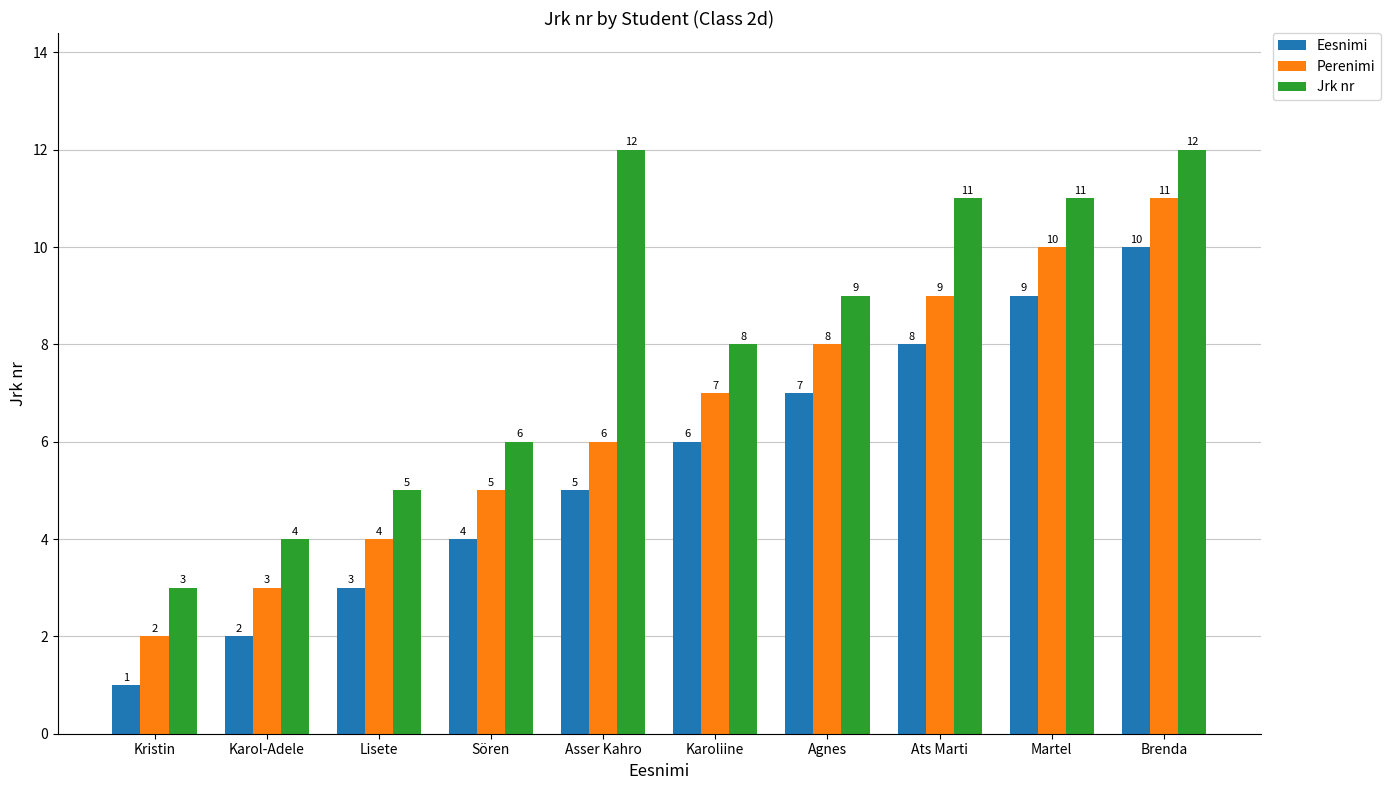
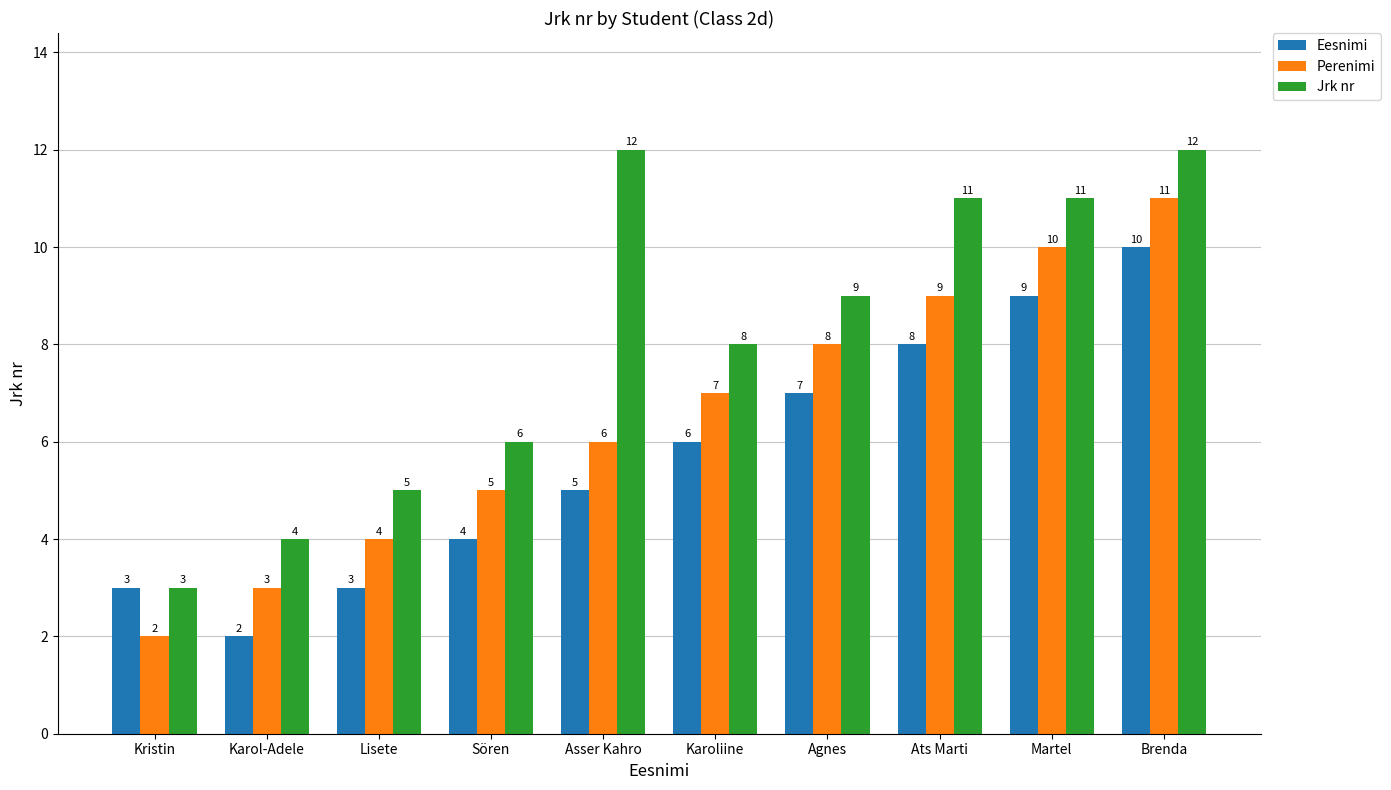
  {
    "Eesnimi": {
-     "Kristin": 1,
+     "Kristin": 3,
      "Karol-Adele": 2,
      "Lisete": 3,
      "Sören": 4,
      "Asser Kahro": 5,
      "Karoliine": 6,
      "Agnes": 7,
      "Ats Marti": 8,
      "Martel": 9,
      "Brenda": 10
    },
    "Perenimi": {
      "Kristin": 2,
      "Karol-Adele": 3,
      "Lisete": 4,
      "Sören": 5,
      "Asser Kahro": 6,
      "Karoliine": 7,
      "Agnes": 8,
      "Ats Marti": 9,
      "Martel": 10,
      "Brenda": 11
    },
    "Jrk nr": {
      "Kristin": 3,
      "Karol-Adele": 4,
      "Lisete": 5,
      "Sören": 6,
      "Asser Kahro": 12,
      "Karoliine": 8,
      "Agnes": 9,
      "Ats Marti": 11,
      "Martel": 11,
      "Brenda": 12
    }
  }
